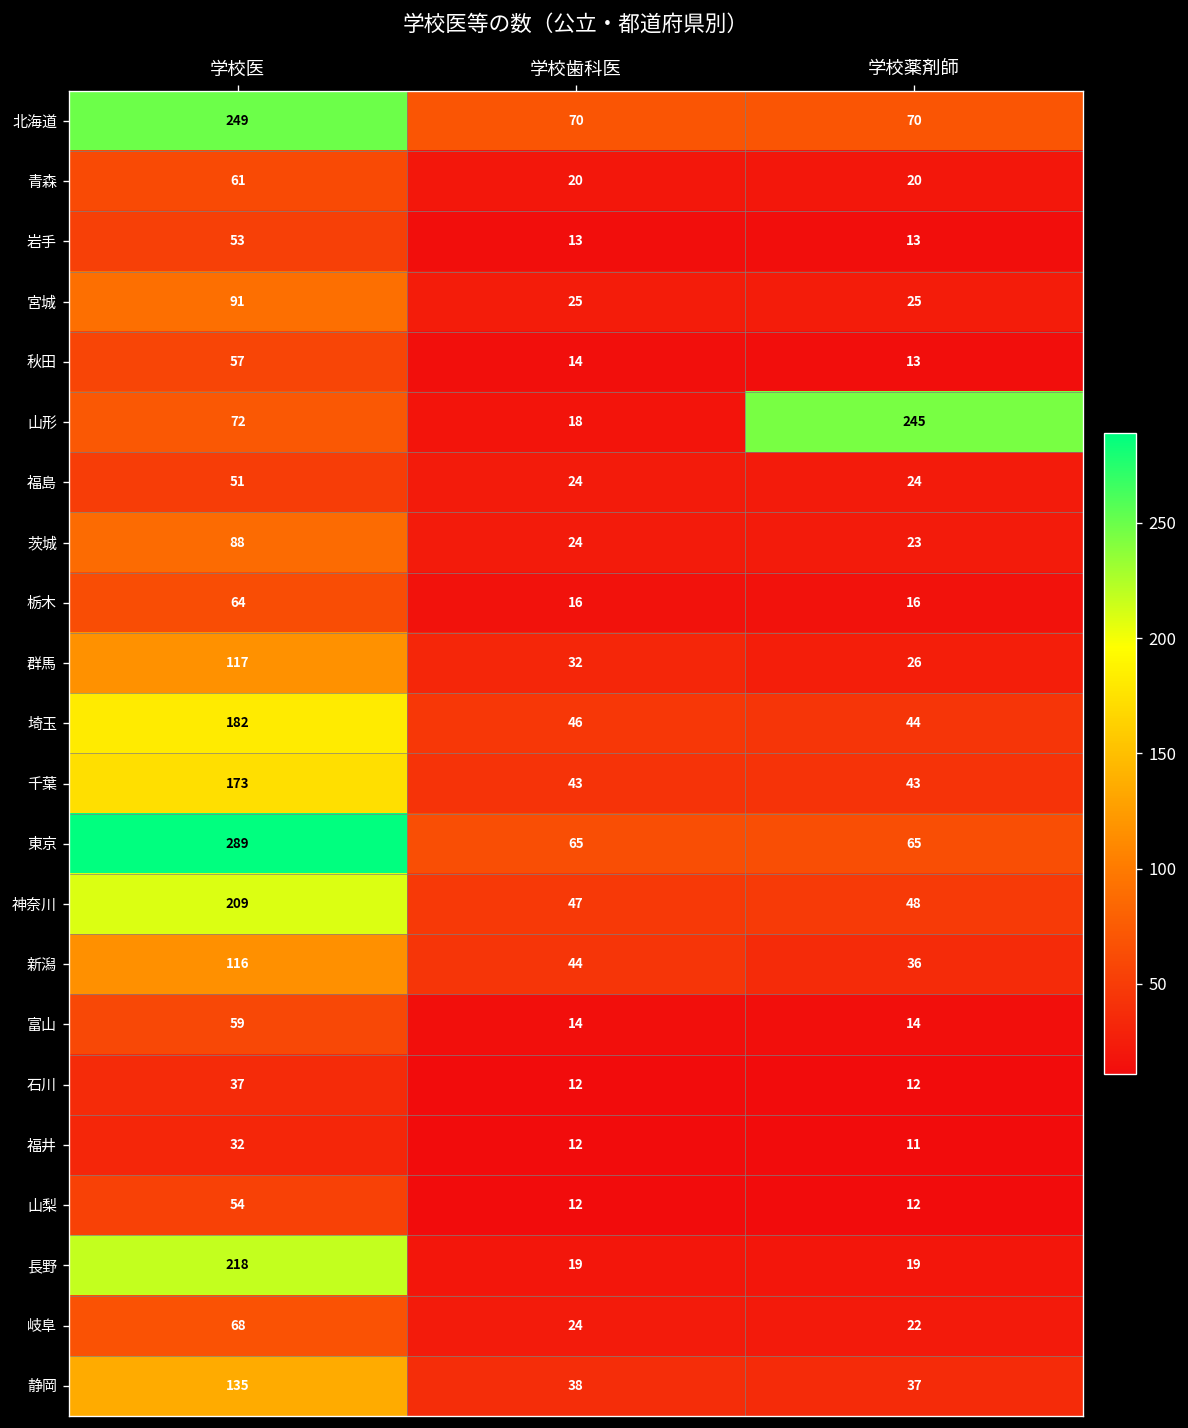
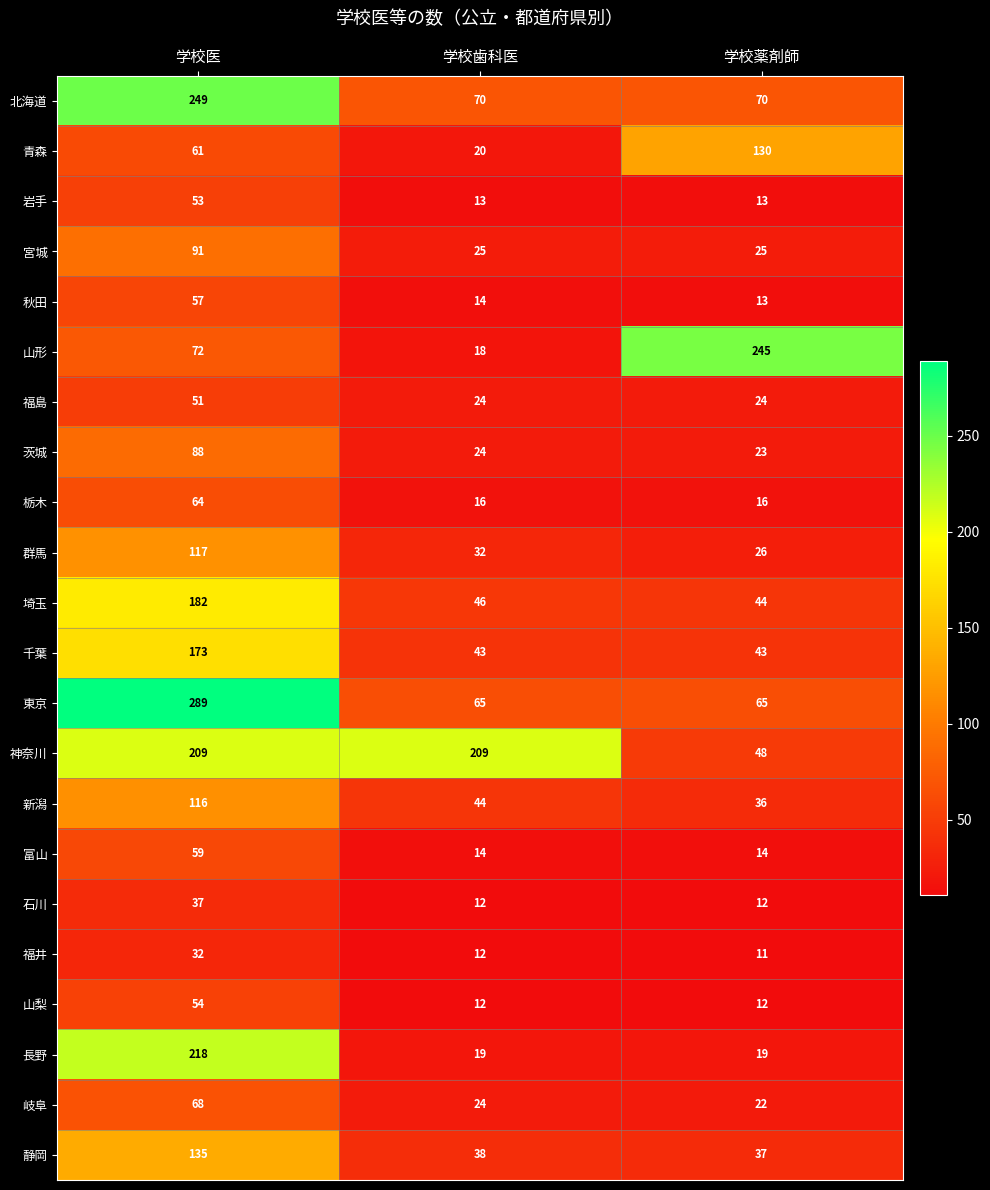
  {
    "北海道": {
      "学校医": 249,
      "学校歯科医": 70,
      "学校薬剤師": 70
    },
    "青森": {
      "学校医": 61,
      "学校歯科医": 20,
-     "学校薬剤師": 20
+     "学校薬剤師": 130
    },
    "岩手": {
      "学校医": 53,
      "学校歯科医": 13,
      "学校薬剤師": 13
    },
    "宮城": {
      "学校医": 91,
      "学校歯科医": 25,
      "学校薬剤師": 25
    },
    "秋田": {
      "学校医": 57,
      "学校歯科医": 14,
      "学校薬剤師": 13
    },
    "山形": {
      "学校医": 72,
      "学校歯科医": 18,
      "学校薬剤師": 245
    },
    "福島": {
      "学校医": 51,
      "学校歯科医": 24,
      "学校薬剤師": 24
    },
    "茨城": {
      "学校医": 88,
      "学校歯科医": 24,
      "学校薬剤師": 23
    },
    "栃木": {
      "学校医": 64,
      "学校歯科医": 16,
      "学校薬剤師": 16
    },
    "群馬": {
      "学校医": 117,
      "学校歯科医": 32,
      "学校薬剤師": 26
    },
    "埼玉": {
      "学校医": 182,
      "学校歯科医": 46,
      "学校薬剤師": 44
    },
    "千葉": {
      "学校医": 173,
      "学校歯科医": 43,
      "学校薬剤師": 43
    },
    "東京": {
      "学校医": 289,
      "学校歯科医": 65,
      "学校薬剤師": 65
    },
    "神奈川": {
      "学校医": 209,
-     "学校歯科医": 47,
+     "学校歯科医": 209,
      "学校薬剤師": 48
    },
    "新潟": {
      "学校医": 116,
      "学校歯科医": 44,
      "学校薬剤師": 36
    },
    "富山": {
      "学校医": 59,
      "学校歯科医": 14,
      "学校薬剤師": 14
    },
    "石川": {
      "学校医": 37,
      "学校歯科医": 12,
      "学校薬剤師": 12
    },
    "福井": {
      "学校医": 32,
      "学校歯科医": 12,
      "学校薬剤師": 11
    },
    "山梨": {
      "学校医": 54,
      "学校歯科医": 12,
      "学校薬剤師": 12
    },
    "長野": {
      "学校医": 218,
      "学校歯科医": 19,
      "学校薬剤師": 19
    },
    "岐阜": {
      "学校医": 68,
      "学校歯科医": 24,
      "学校薬剤師": 22
    },
    "静岡": {
      "学校医": 135,
      "学校歯科医": 38,
      "学校薬剤師": 37
    }
  }
